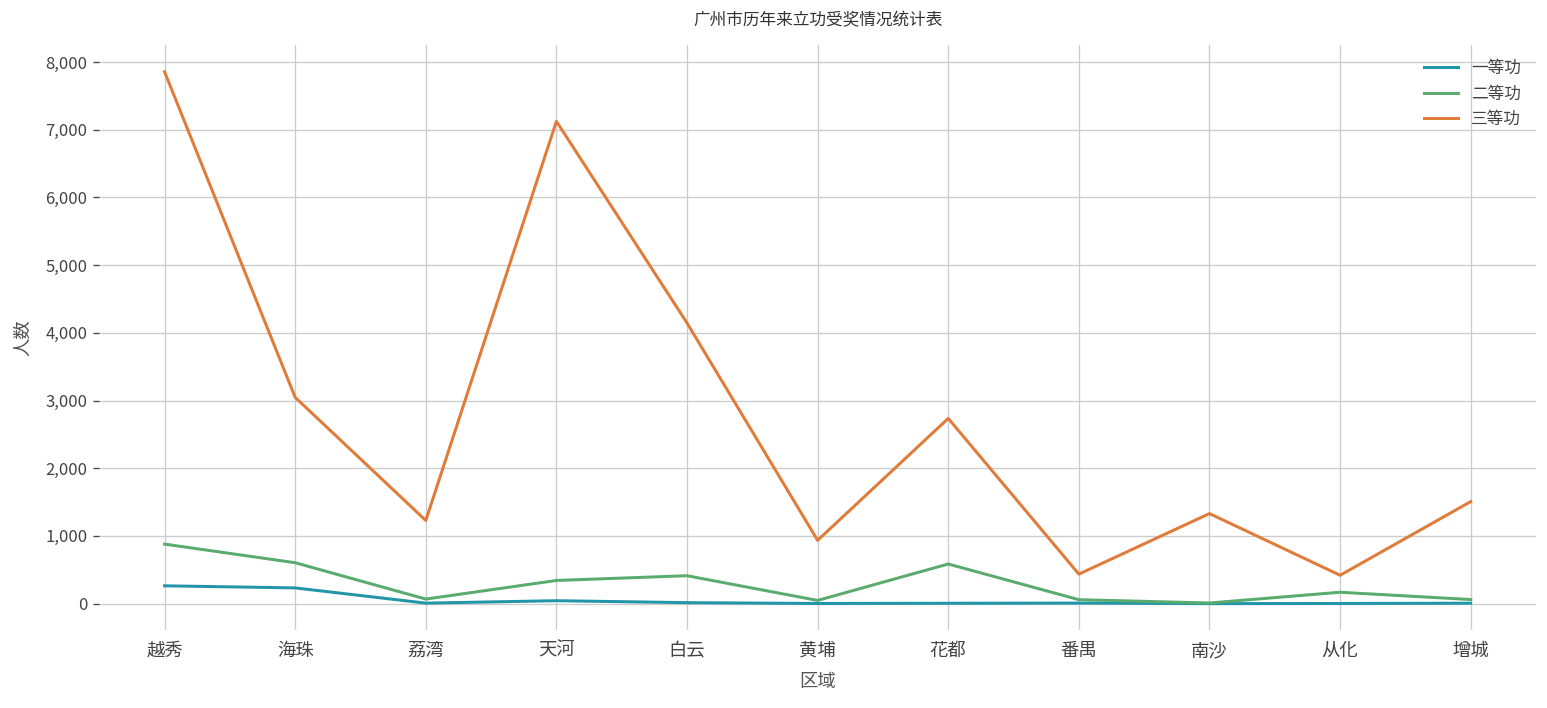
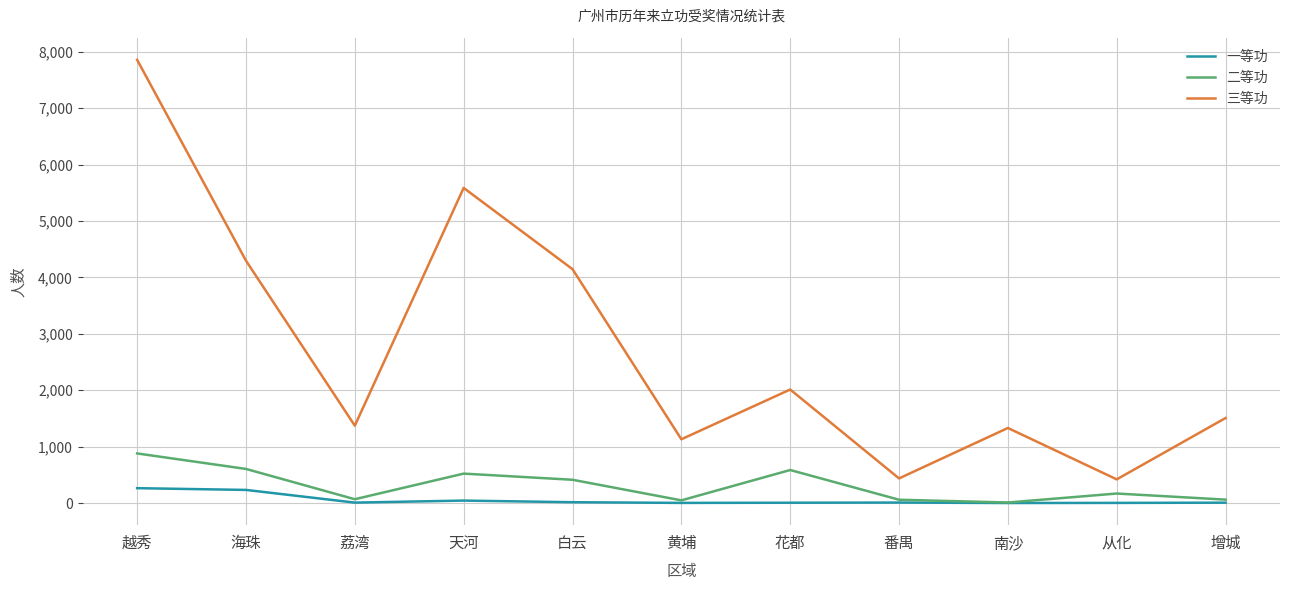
  {
    "一等功": {
      "越秀": "300",
      "海珠": "200",
      "荔湾": "0",
      "天河": "0",
      "白云": "0",
      "花都": "0",
      "番禺": "0",
      "从化": "0",
      "增城": "0"
    },
    "二等功": {
      "越秀": "900",
      "海珠": "600",
      "荔湾": "100",
-     "天河": "300",
+     "天河": "500",
      "白云": "400",
      "花都": "600",
      "番禺": "100",
      "从化": "200",
      "增城": "100"
    },
    "三等功": {
      "越秀": "7,900",
-     "海珠": "3,000",
-     "荔湾": "1,200",
-     "天河": "7,100",
+     "海珠": "4,300",
+     "荔湾": "1,400",
+     "天河": "5,600",
      "白云": "4,100",
-     "黄埔": "900",
-     "花都": "2,700",
+     "黄埔": "1,100",
+     "花都": "2,000",
      "番禺": "400",
      "南沙": "1,300",
      "从化": "400",
      "增城": "1,500"
    }
  }
